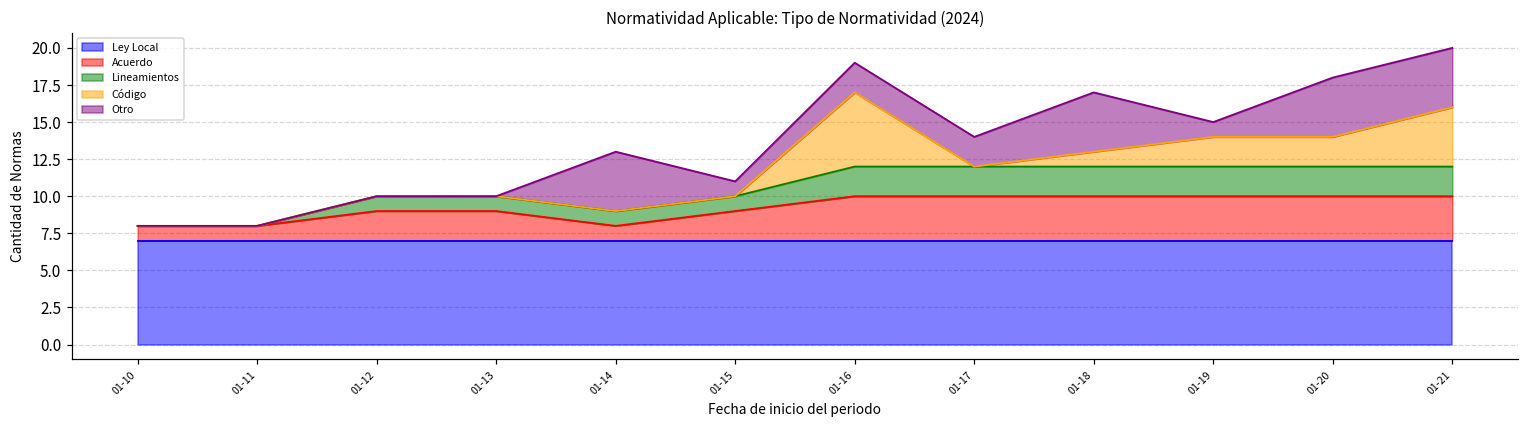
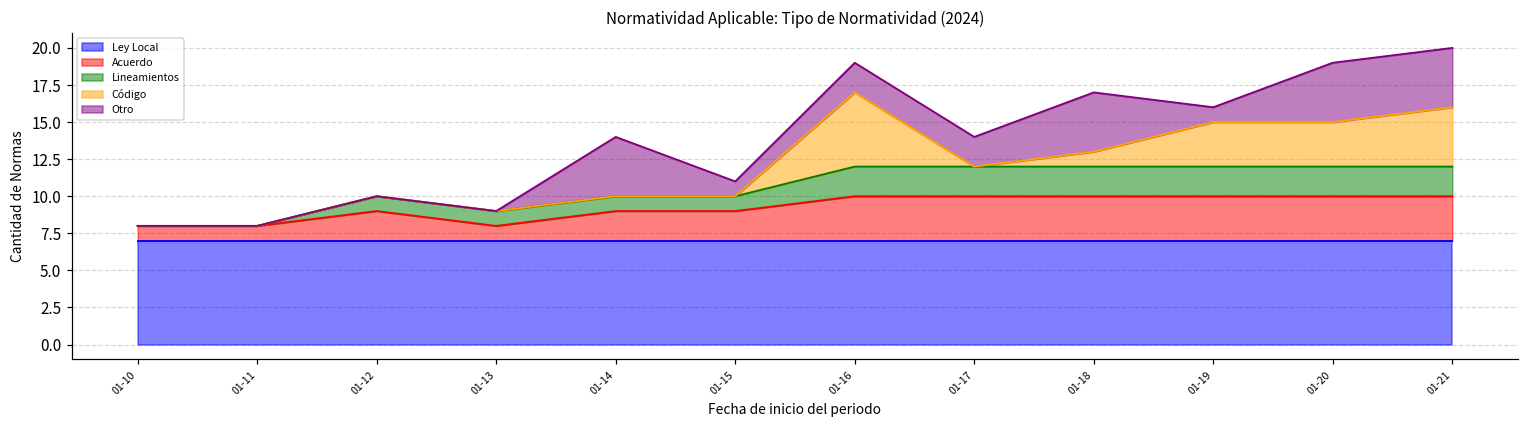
  {
    "Ley Local": {
      "01-10": 7.0,
      "01-11": 7.0,
      "01-12": 7.0,
      "01-13": 7.0,
      "01-14": 7.0,
      "01-15": 7.0,
      "01-16": 7.0,
      "01-17": 7.0,
      "01-18": 7.0,
      "01-19": 7.0,
      "01-20": 7.0,
      "01-21": 7.0
    },
    "Acuerdo": {
-     "01-13": 9.0,
-     "01-14": 8.0
+     "01-13": 8.0,
+     "01-14": 9.0
    },
    "Código": {
-     "01-19": 2,
-     "01-20": 2
+     "01-19": 3,
+     "01-20": 3
    },
    "Otro": {
      "01-14": 4.0,
      "01-19": 1.0,
      "01-20": 4.0
    }
  }
